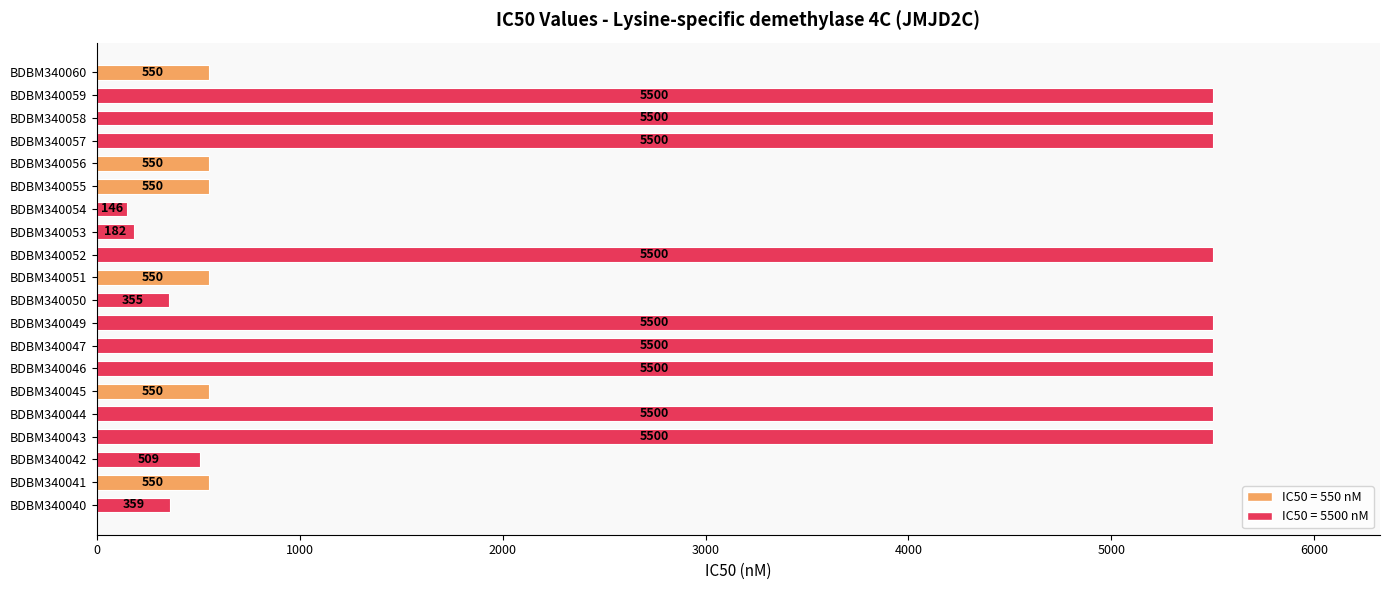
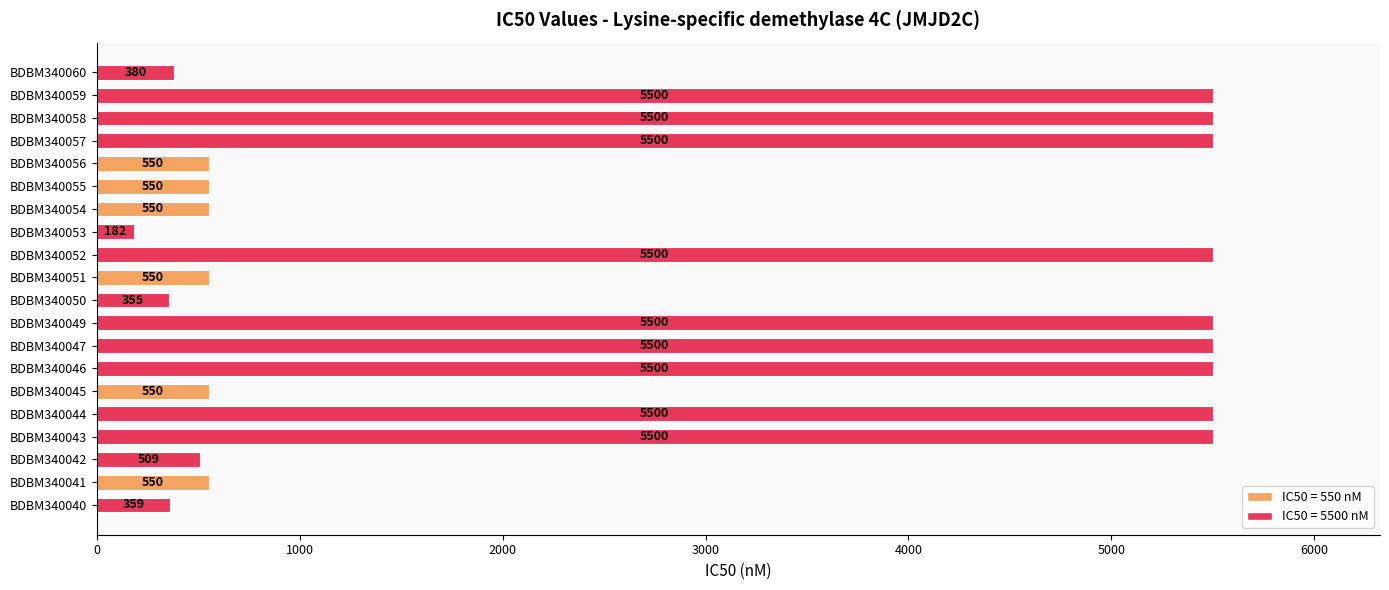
  {
-   "BDBM340060": 550,
+   "BDBM340060": 380,
    "BDBM340059": 5500,
    "BDBM340058": 5500,
    "BDBM340057": 5500,
    "BDBM340056": 550,
    "BDBM340055": 550,
-   "BDBM340054": 146,
+   "BDBM340054": 550,
    "BDBM340053": 182,
    "BDBM340052": 5500,
    "BDBM340051": 550,
    "BDBM340050": 355,
    "BDBM340049": 5500,
    "BDBM340047": 5500,
    "BDBM340046": 5500,
    "BDBM340045": 550,
    "BDBM340044": 5500,
    "BDBM340043": 5500,
    "BDBM340042": 509,
    "BDBM340041": 550,
    "BDBM340040": 359
  }
